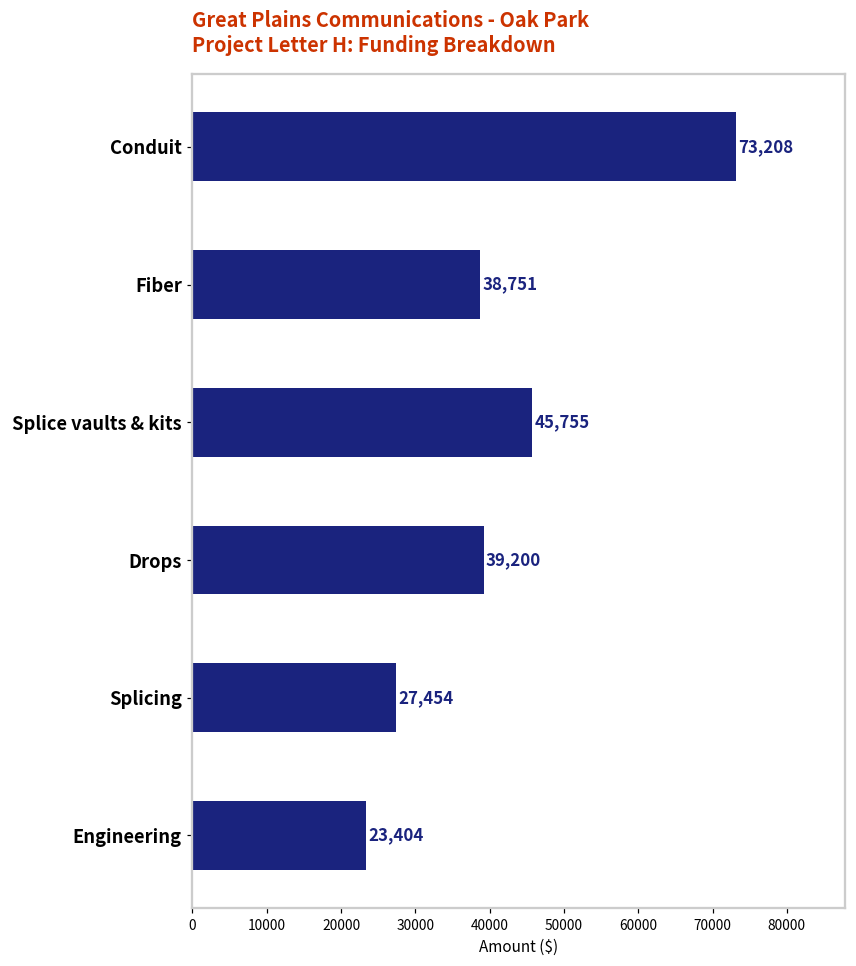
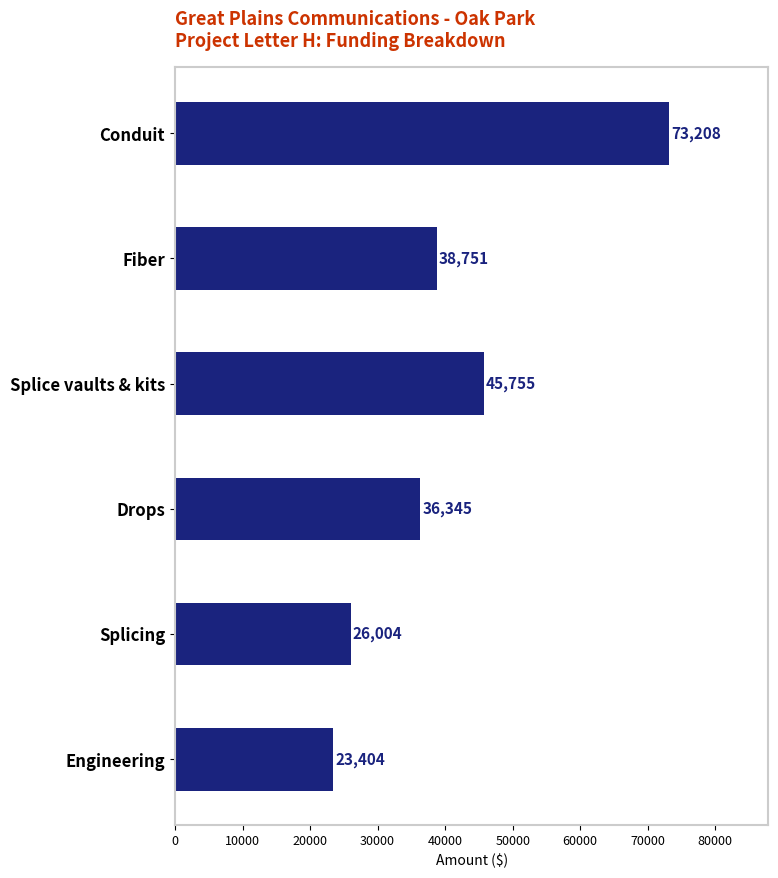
  {
    "Conduit": "73,208",
    "Fiber": "38,751",
    "Splice vaults & kits": "45,755",
-   "Drops": "39,200",
-   "Splicing": "27,454",
+   "Drops": "36,345",
+   "Splicing": "26,004",
    "Engineering": "23,404"
  }
